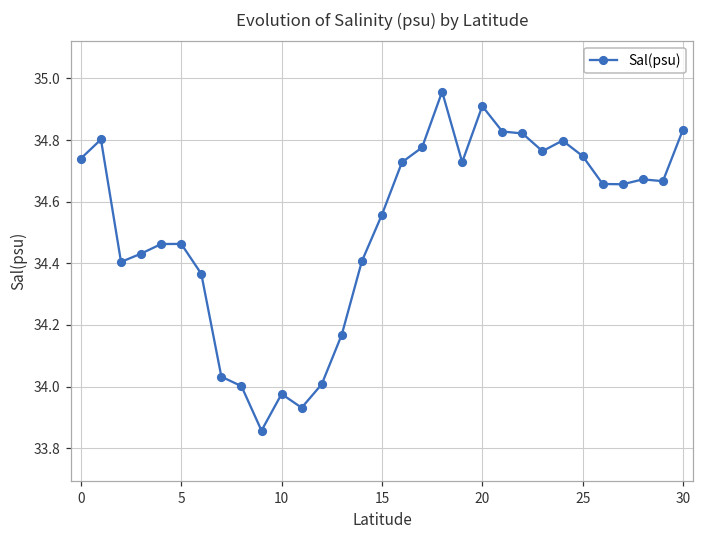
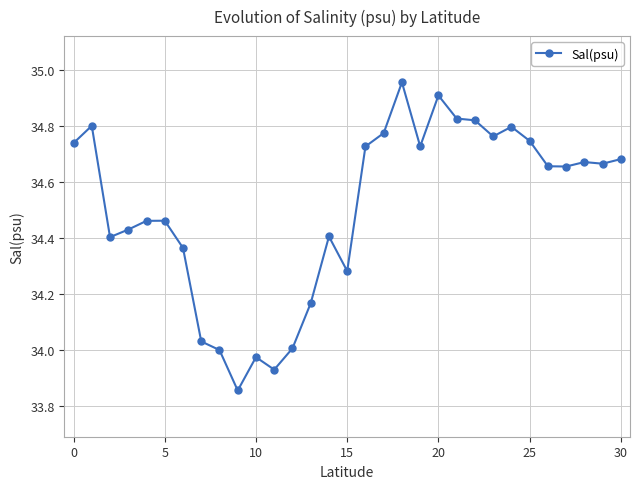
  {
    "0": 34.74,
    "5": 34.46,
    "10": 33.98,
-   "15": 34.56,
+   "15": 34.28,
    "20": 34.91,
    "25": 34.75,
-   "30": 34.83
+   "30": 34.68
  }
